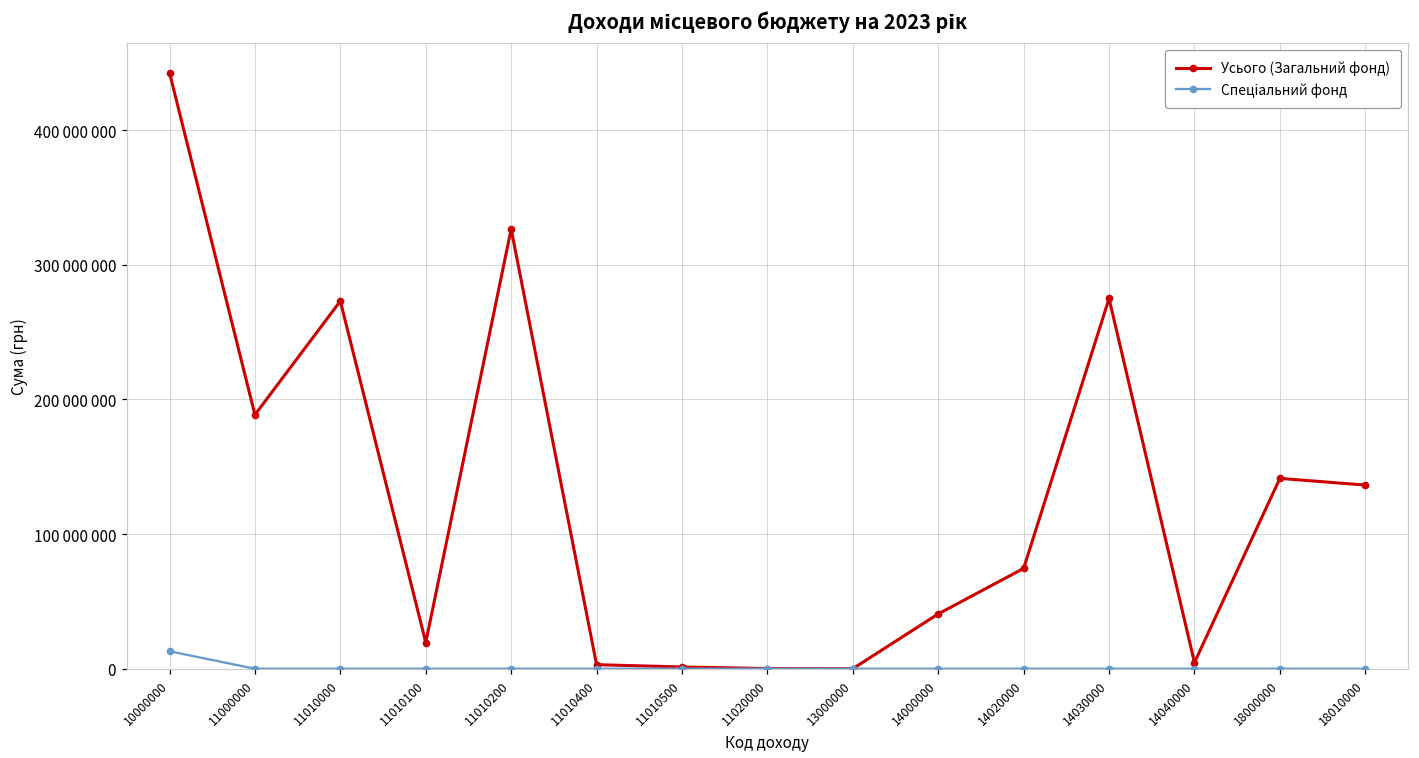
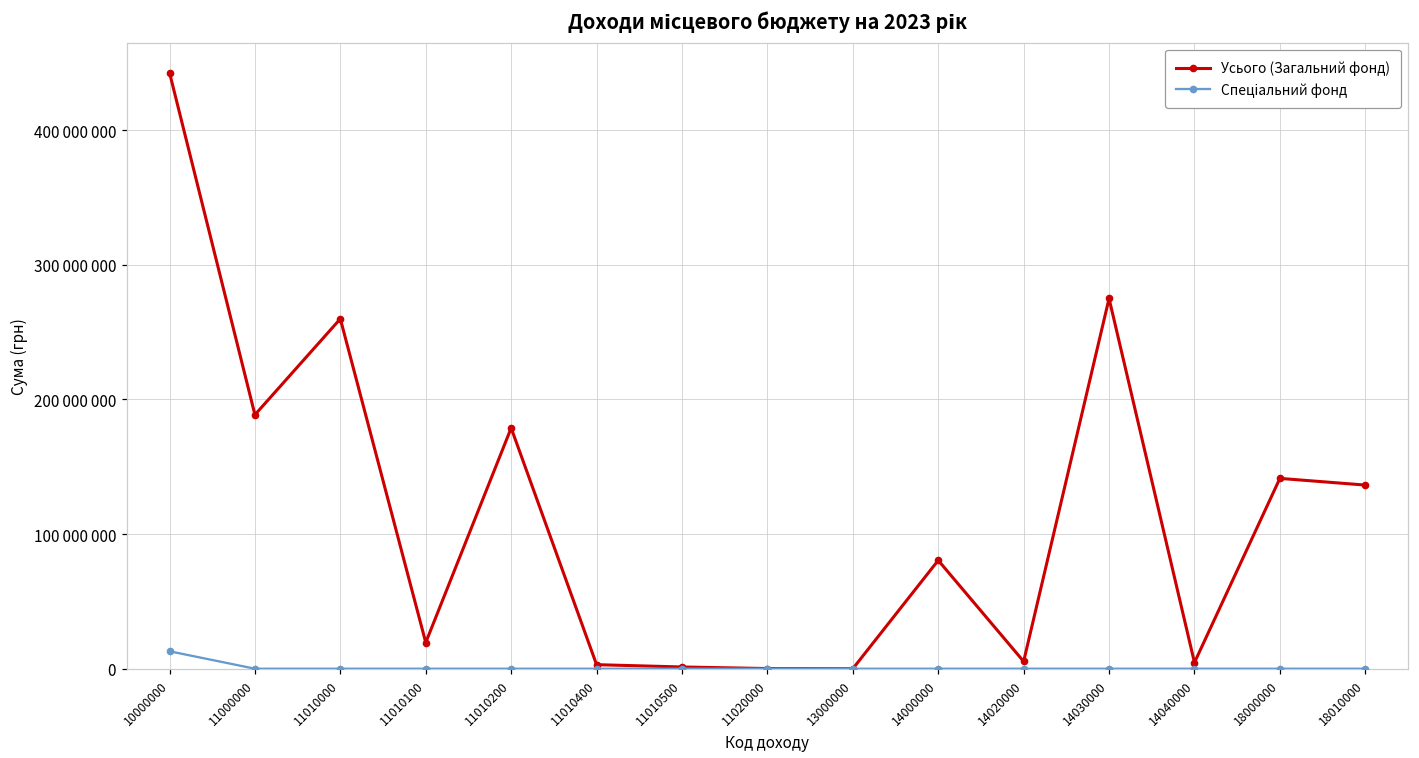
  {
    "Усього (Загальний фонд)": {
      "10000000": 443000000,
      "11000000": 189000000,
-     "11010000": 273000000,
+     "11010000": 260000000,
      "11010100": 19000000,
-     "11010200": 327000000,
+     "11010200": 179000000,
      "11010400": 3000000,
-     "14000000": 41000000,
-     "14020000": 75000000,
+     "14000000": 80000000,
+     "14020000": 5000000,
      "14030000": 275000000,
      "14040000": 5000000,
      "18000000": 141000000,
      "18010000": 136000000
    },
    "Спеціальний фонд": {
      "10000000": 13000000,
      "11000000": 0,
      "11010000": 0,
      "11010100": 0,
      "11010200": 0,
      "11010400": 0,
      "14000000": 0,
      "14020000": 0,
      "14030000": 0,
      "14040000": 0,
      "18000000": 0,
      "18010000": 0
    }
  }
